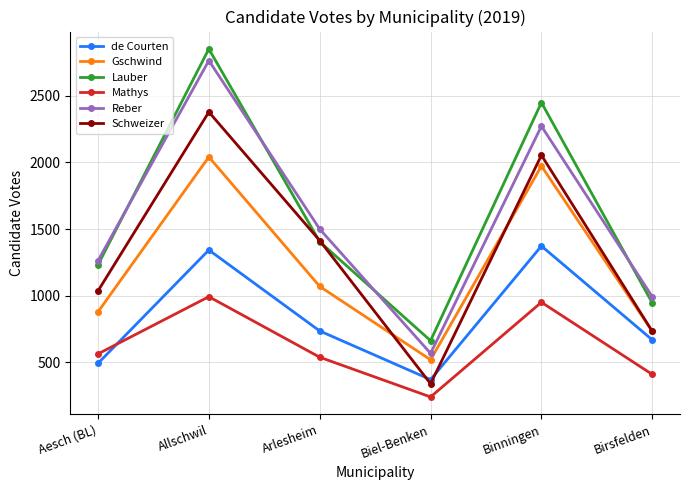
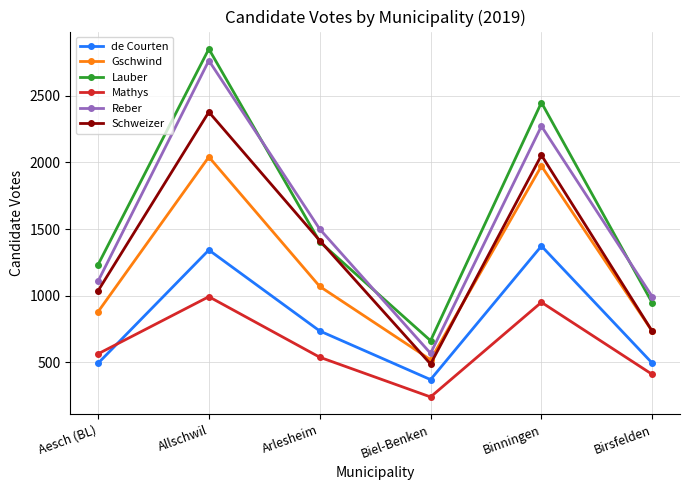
  {
    "de Courten": {
      "Aesch (BL)": 490,
      "Allschwil": 1340,
      "Arlesheim": 740,
      "Biel-Benken": 370,
      "Binningen": 1370,
-     "Birsfelden": 670
+     "Birsfelden": 490
    },
    "Gschwind": {
      "Aesch (BL)": 880,
      "Allschwil": 2040,
      "Arlesheim": 1070,
      "Biel-Benken": 520,
      "Binningen": 1970
    },
    "Lauber": {
      "Aesch (BL)": 1230,
      "Allschwil": 2850,
      "Biel-Benken": 660,
      "Binningen": 2450,
      "Birsfelden": 950
    },
    "Mathys": {
      "Aesch (BL)": 560,
      "Allschwil": 990,
      "Arlesheim": 540,
      "Biel-Benken": 240,
      "Binningen": 950,
      "Birsfelden": 410
    },
    "Reber": {
-     "Aesch (BL)": 1260,
+     "Aesch (BL)": 1110,
      "Allschwil": 2760,
      "Arlesheim": 1500,
      "Biel-Benken": 570,
      "Binningen": 2270,
      "Birsfelden": 990
    },
    "Schweizer": {
      "Aesch (BL)": 1040,
      "Allschwil": 2380,
-     "Biel-Benken": 340,
+     "Biel-Benken": 490,
      "Binningen": 2050
    }
  }
